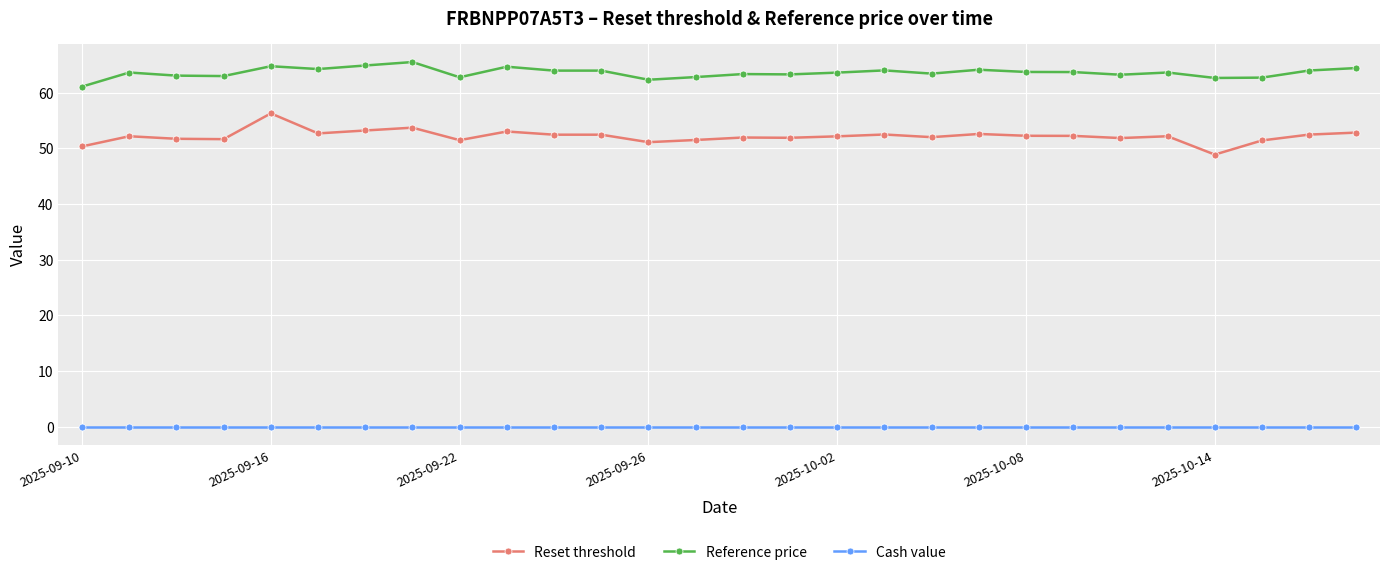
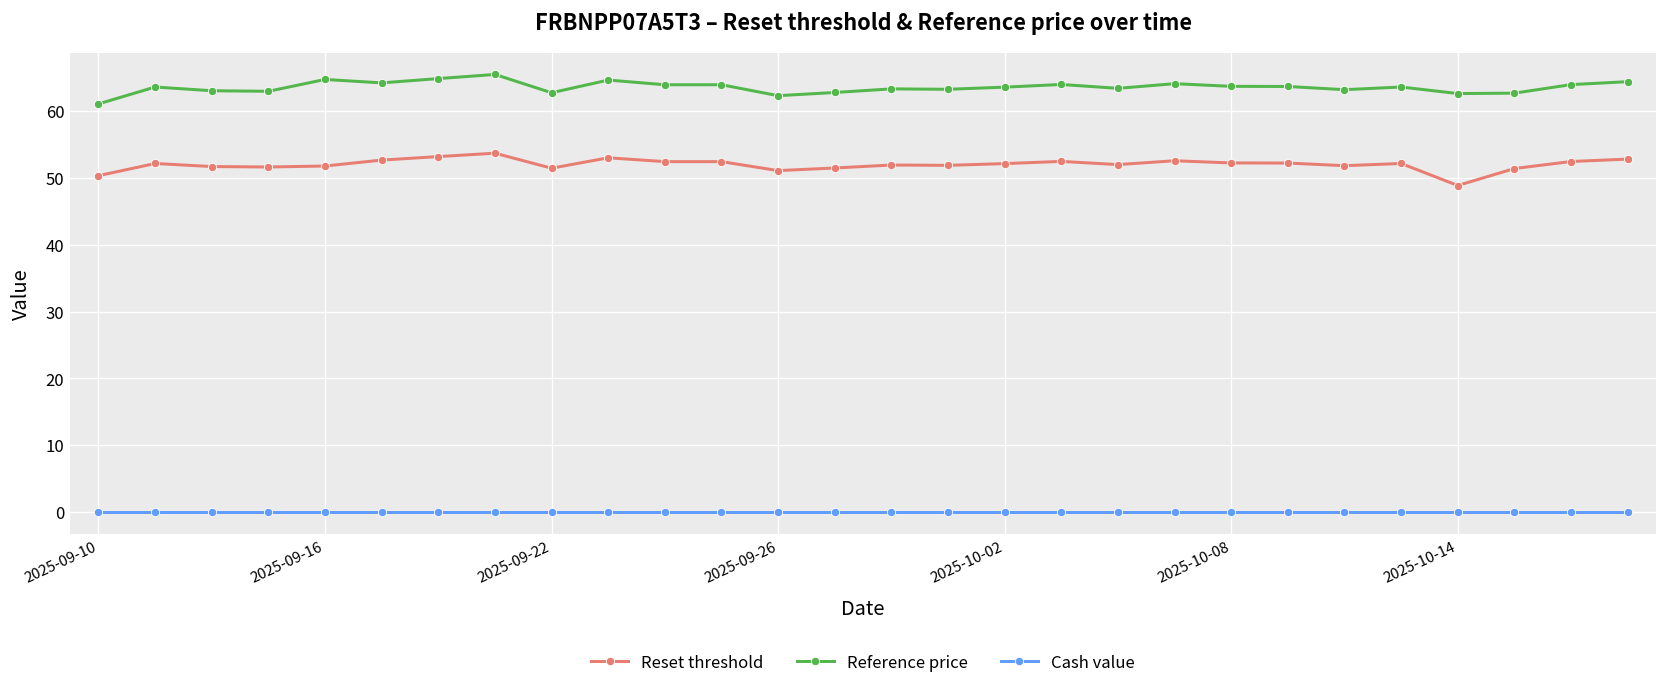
  {
    "Reset threshold": {
      "2025-09-10": 50,
-     "2025-09-16": 56,
+     "2025-09-16": 52,
      "2025-09-22": 51,
      "2025-09-26": 51,
      "2025-10-02": 52,
      "2025-10-08": 52,
      "2025-10-14": 49
    },
    "Reference price": {
      "2025-09-10": 61,
      "2025-09-16": 65,
      "2025-09-22": 63,
      "2025-09-26": 62,
      "2025-10-02": 64,
      "2025-10-08": 64,
      "2025-10-14": 63
    },
    "Cash value": {
      "2025-09-10": 0,
      "2025-09-16": 0,
      "2025-09-22": 0,
      "2025-09-26": 0,
      "2025-10-02": 0,
      "2025-10-08": 0,
      "2025-10-14": 0
    }
  }
